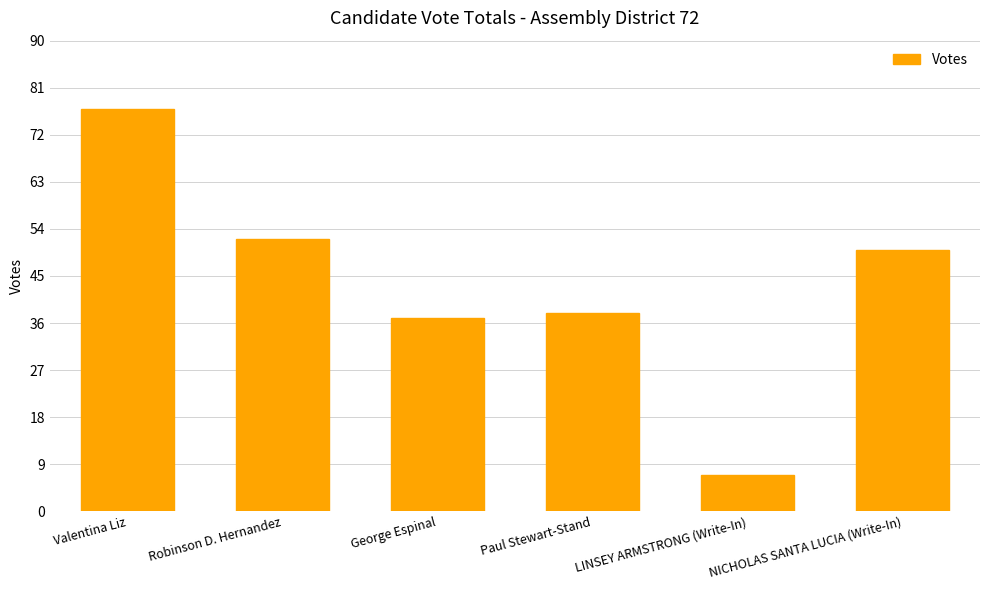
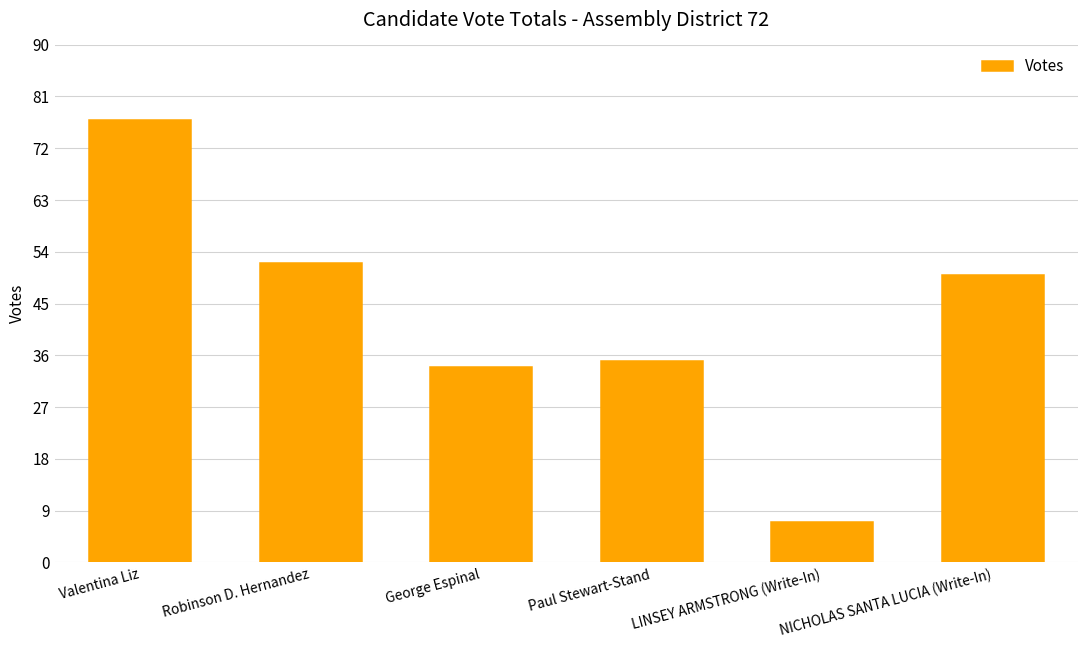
  {
    "Valentina Liz": 77,
    "Robinson D. Hernandez": 52,
-   "George Espinal": 37,
-   "Paul Stewart-Stand": 38,
+   "George Espinal": 34,
+   "Paul Stewart-Stand": 35,
    "LINSEY ARMSTRONG (Write-In)": 7,
    "NICHOLAS SANTA LUCIA (Write-In)": 50
  }
